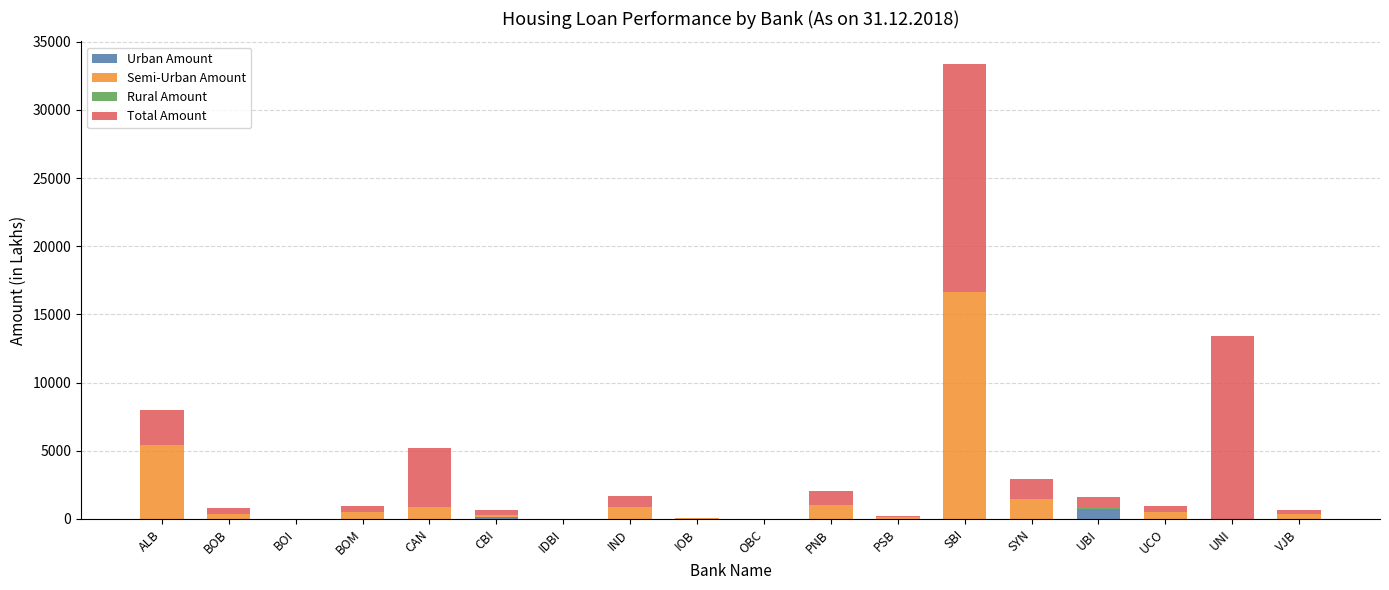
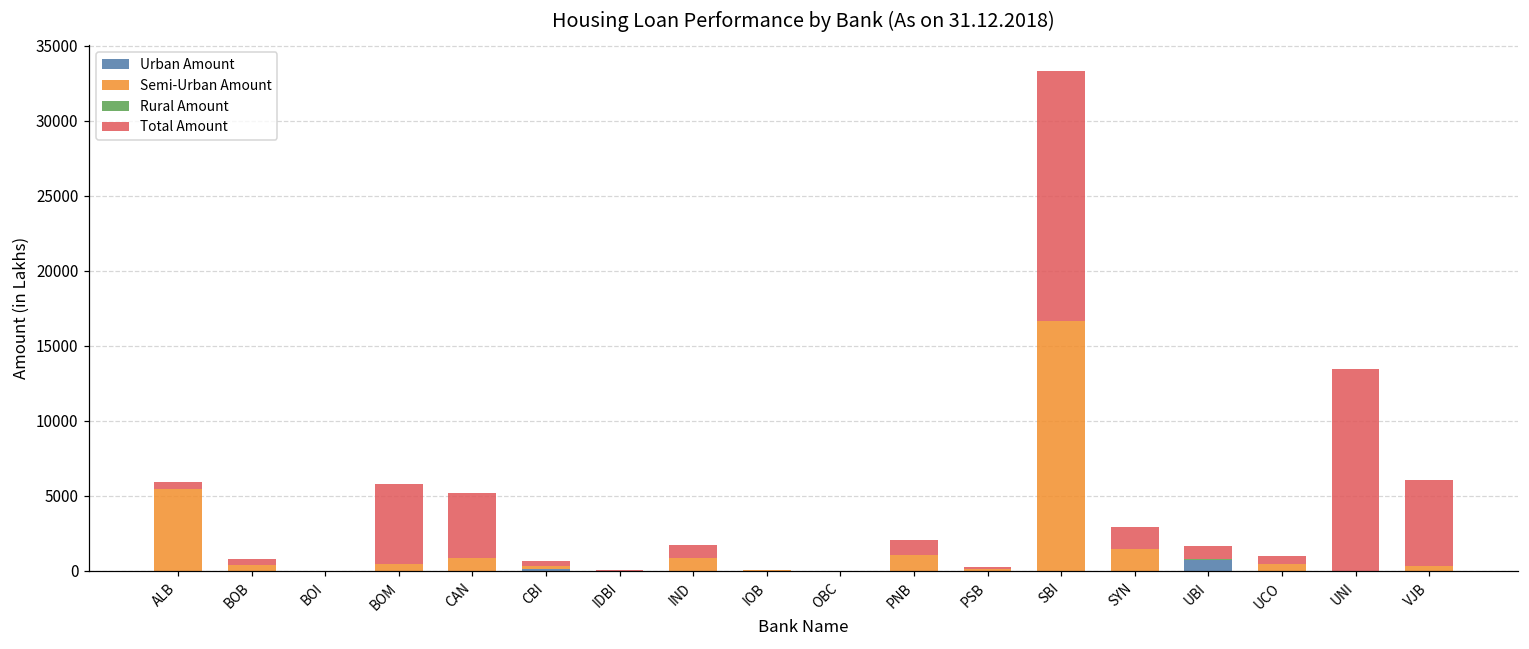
  {
    "Urban Amount": {
      "ALB": 0,
      "BOB": 0,
      "BOI": 0,
      "BOM": 0,
      "CAN": 0,
      "IND": 0,
      "IOB": 0,
      "OBC": 0,
      "PNB": 0,
      "PSB": 0,
      "SBI": 0,
      "SYN": 0,
      "UBI": 800,
      "UCO": 0,
      "UNI": 0,
      "VJB": 0
    },
    "Total Amount": {
-     "ALB": 2500,
+     "ALB": 500,
      "BOB": 400,
      "BOI": 0,
-     "BOM": 500,
+     "BOM": 5300,
      "CAN": 4400,
      "CBI": 300,
      "IND": 900,
      "OBC": 0,
      "PNB": 1000,
      "SBI": 16700,
      "SYN": 1500,
      "UBI": 800,
      "UCO": 500,
      "UNI": 13400,
-     "VJB": 300
+     "VJB": 5700
    }
  }
